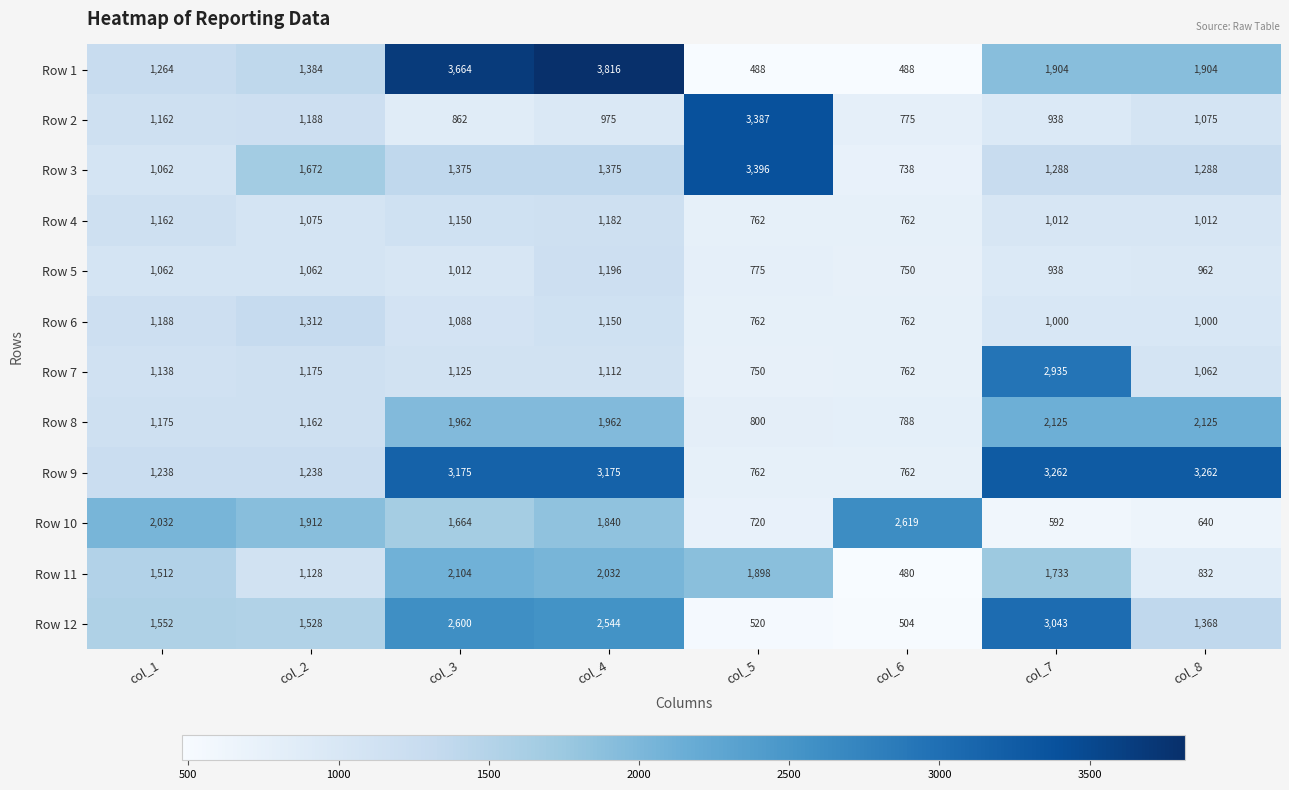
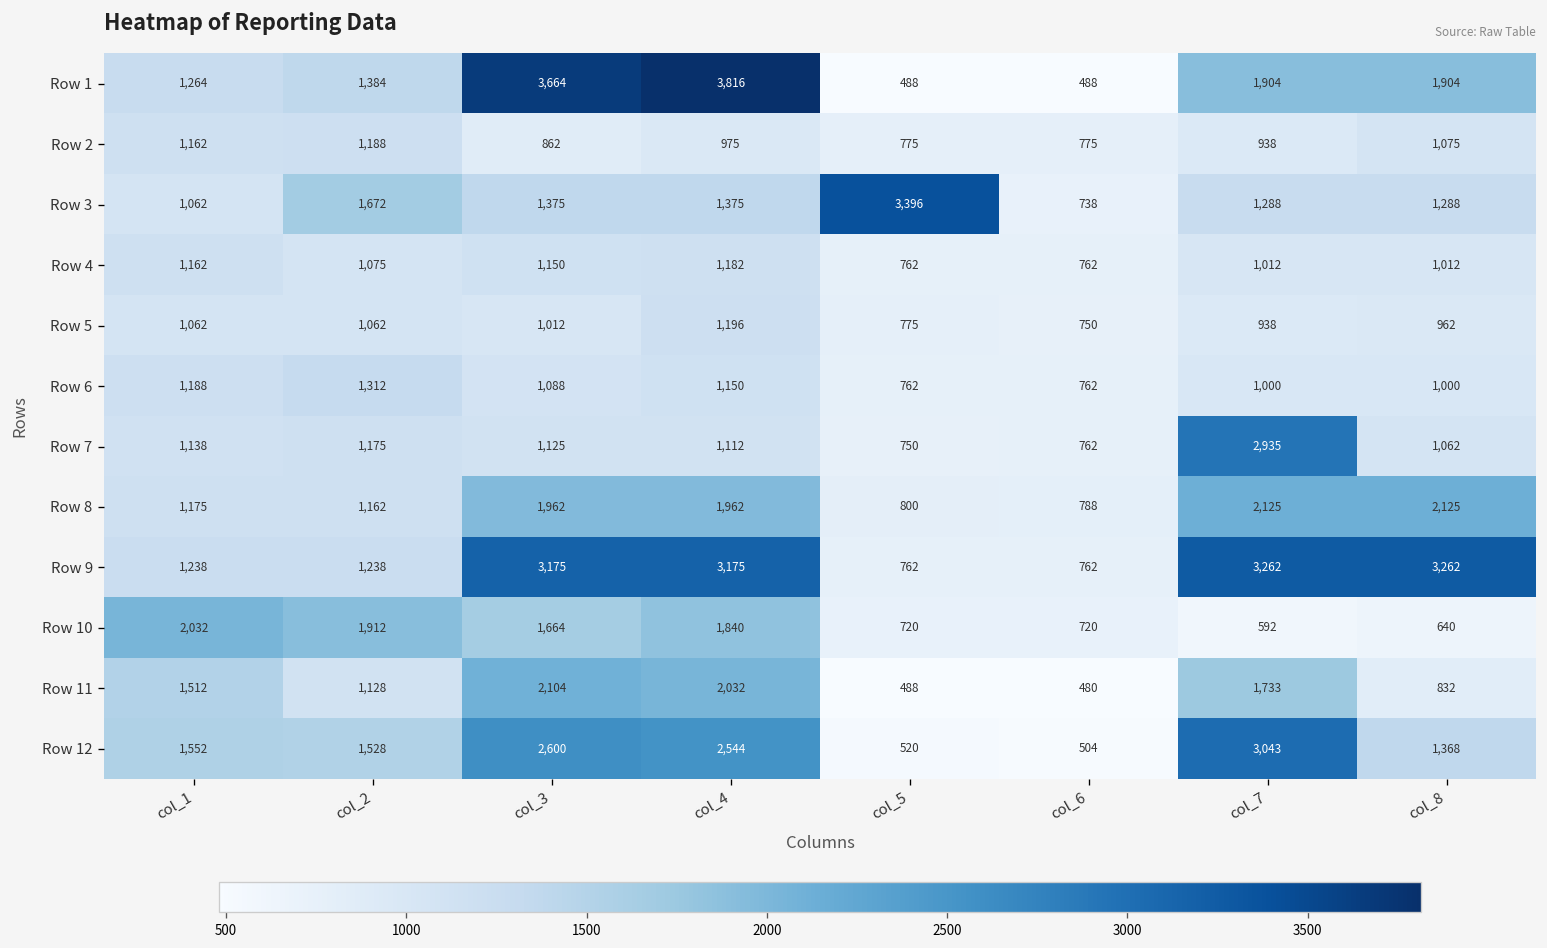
  {
    "Row 1": {
      "col_1": "1,264",
      "col_2": "1,384",
      "col_3": "3,664",
      "col_4": "3,816",
      "col_5": "488",
      "col_6": "488",
      "col_7": "1,904",
      "col_8": "1,904"
    },
    "Row 2": {
      "col_1": "1,162",
      "col_2": "1,188",
      "col_3": "862",
      "col_4": "975",
-     "col_5": "3,387",
+     "col_5": "775",
      "col_6": "775",
      "col_7": "938",
      "col_8": "1,075"
    },
    "Row 3": {
      "col_1": "1,062",
      "col_2": "1,672",
      "col_3": "1,375",
      "col_4": "1,375",
      "col_5": "3,396",
      "col_6": "738",
      "col_7": "1,288",
      "col_8": "1,288"
    },
    "Row 4": {
      "col_1": "1,162",
      "col_2": "1,075",
      "col_3": "1,150",
      "col_4": "1,182",
      "col_5": "762",
      "col_6": "762",
      "col_7": "1,012",
      "col_8": "1,012"
    },
    "Row 5": {
      "col_1": "1,062",
      "col_2": "1,062",
      "col_3": "1,012",
      "col_4": "1,196",
      "col_5": "775",
      "col_6": "750",
      "col_7": "938",
      "col_8": "962"
    },
    "Row 6": {
      "col_1": "1,188",
      "col_2": "1,312",
      "col_3": "1,088",
      "col_4": "1,150",
      "col_5": "762",
      "col_6": "762",
      "col_7": "1,000",
      "col_8": "1,000"
    },
    "Row 7": {
      "col_1": "1,138",
      "col_2": "1,175",
      "col_3": "1,125",
      "col_4": "1,112",
      "col_5": "750",
      "col_6": "762",
      "col_7": "2,935",
      "col_8": "1,062"
    },
    "Row 8": {
      "col_1": "1,175",
      "col_2": "1,162",
      "col_3": "1,962",
      "col_4": "1,962",
      "col_5": "800",
      "col_6": "788",
      "col_7": "2,125",
      "col_8": "2,125"
    },
    "Row 9": {
      "col_1": "1,238",
      "col_2": "1,238",
      "col_3": "3,175",
      "col_4": "3,175",
      "col_5": "762",
      "col_6": "762",
      "col_7": "3,262",
      "col_8": "3,262"
    },
    "Row 10": {
      "col_1": "2,032",
      "col_2": "1,912",
      "col_3": "1,664",
      "col_4": "1,840",
      "col_5": "720",
-     "col_6": "2,619",
+     "col_6": "720",
      "col_7": "592",
      "col_8": "640"
    },
    "Row 11": {
      "col_1": "1,512",
      "col_2": "1,128",
      "col_3": "2,104",
      "col_4": "2,032",
-     "col_5": "1,898",
+     "col_5": "488",
      "col_6": "480",
      "col_7": "1,733",
      "col_8": "832"
    },
    "Row 12": {
      "col_1": "1,552",
      "col_2": "1,528",
      "col_3": "2,600",
      "col_4": "2,544",
      "col_5": "520",
      "col_6": "504",
      "col_7": "3,043",
      "col_8": "1,368"
    }
  }
